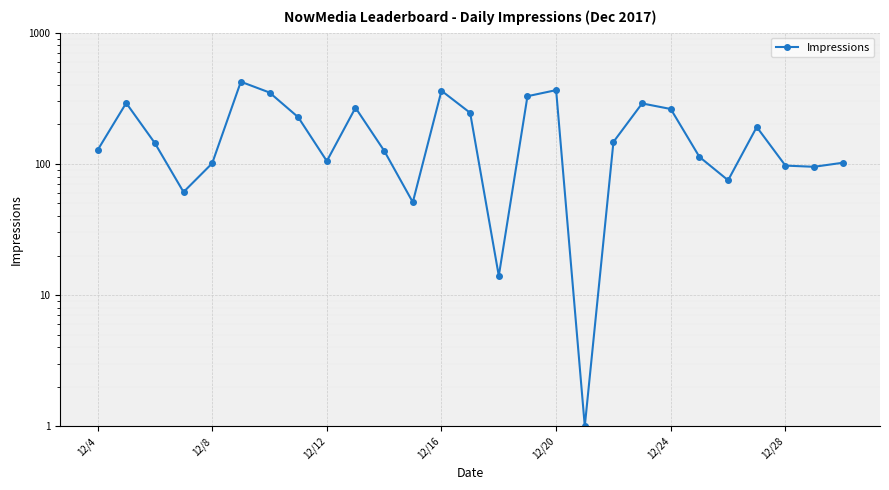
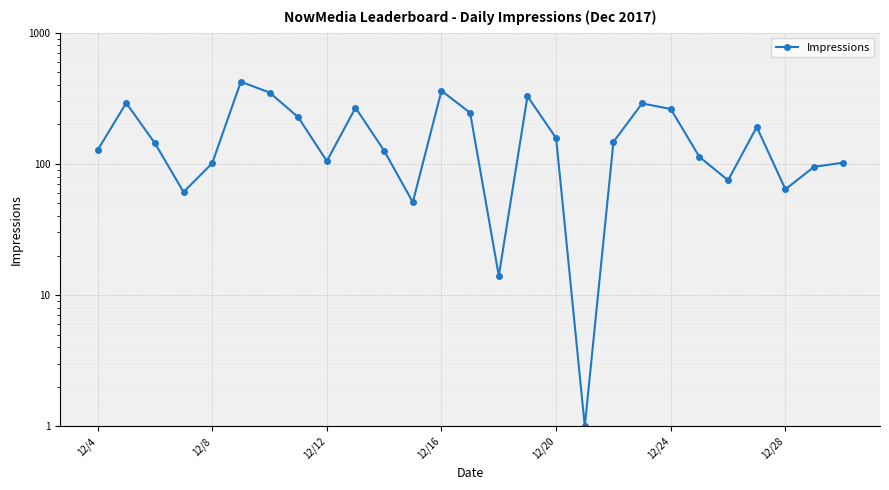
  {
    "12/4": 130,
    "12/8": 100,
    "12/12": 110,
    "12/16": 360,
-   "12/20": 370,
+   "12/20": 160,
    "12/24": 260,
-   "12/28": 100
+   "12/28": 60
  }
